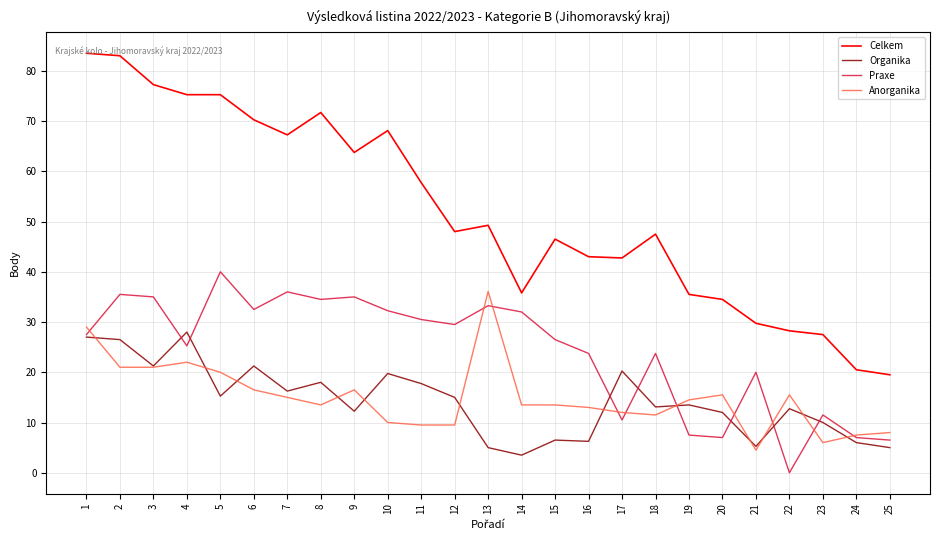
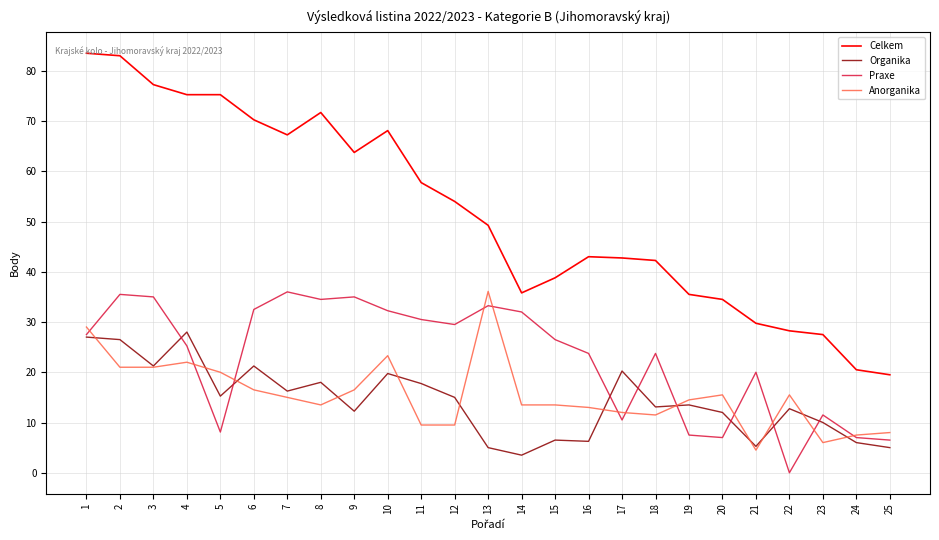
  {
    "Celkem": {
      "3": 77,
      "4": 75,
      "5": 75,
      "6": 70,
      "7": 67,
      "8": 72,
      "9": 64,
      "10": 68,
      "11": 58,
-     "12": 48,
+     "12": 54,
      "13": 49,
      "14": 36,
-     "15": 47,
+     "15": 39,
      "16": 43,
      "17": 43,
-     "18": 47,
+     "18": 42,
      "19": 36,
      "20": 35,
      "21": 30,
      "22": 28,
      "23": 28,
      "24": 21,
      "25": 20
    },
    "Organika": {
      "2": 27,
      "4": 28,
      "5": 15,
      "6": 21,
      "7": 16,
      "8": 18,
      "9": 12,
      "10": 20,
      "11": 18,
      "12": 15,
      "13": 5,
      "14": 4,
      "15": 7,
      "16": 6,
      "17": 20,
      "18": 13,
      "19": 14,
      "20": 12,
      "21": 5,
      "22": 13,
      "23": 10,
      "24": 6,
      "25": 5
    },
    "Praxe": {
      "2": 36,
      "3": 35,
      "4": 25,
-     "5": 40,
+     "5": 8,
      "6": 33,
      "7": 36,
      "8": 35,
      "9": 35,
      "10": 32,
      "11": 31,
      "12": 30,
      "13": 33,
      "14": 32,
      "15": 27,
      "16": 24,
      "17": 11,
      "18": 24,
      "19": 8,
      "20": 7,
      "21": 20,
      "22": 0,
      "23": 12,
      "25": 7
    },
    "Anorganika": {
      "1": 29,
      "2": 21,
      "4": 22,
      "5": 20,
      "6": 17,
      "7": 15,
      "8": 14,
      "9": 17,
-     "10": 10,
+     "10": 23,
      "11": 10,
      "12": 10,
      "13": 36,
      "14": 14,
      "15": 14,
      "16": 13,
      "17": 12,
      "18": 12,
      "19": 15,
      "20": 16,
      "21": 5,
      "22": 16,
      "23": 6,
      "25": 8
    }
  }
